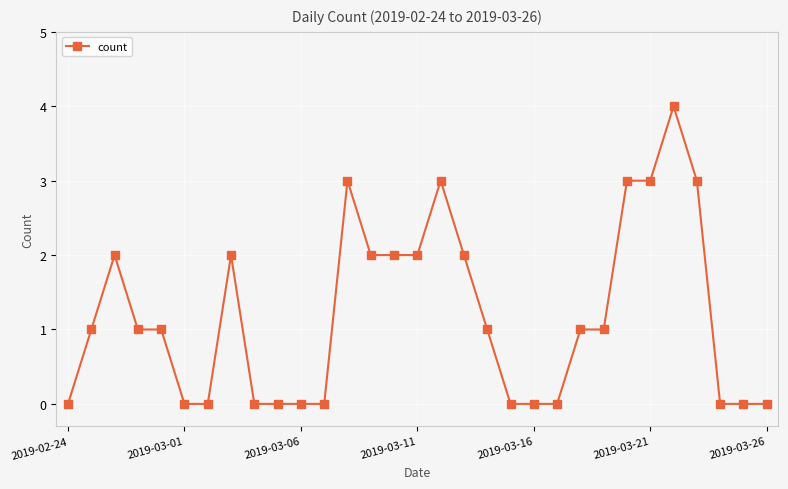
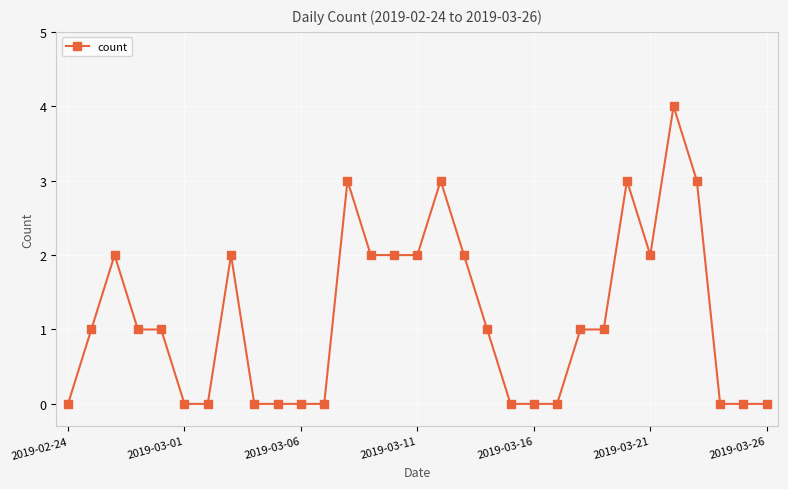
  {
    "2019-02-24": 0,
    "2019-03-01": 0,
    "2019-03-06": 0,
    "2019-03-11": 2,
    "2019-03-16": 0,
-   "2019-03-21": 3,
+   "2019-03-21": 2,
    "2019-03-26": 0
  }
